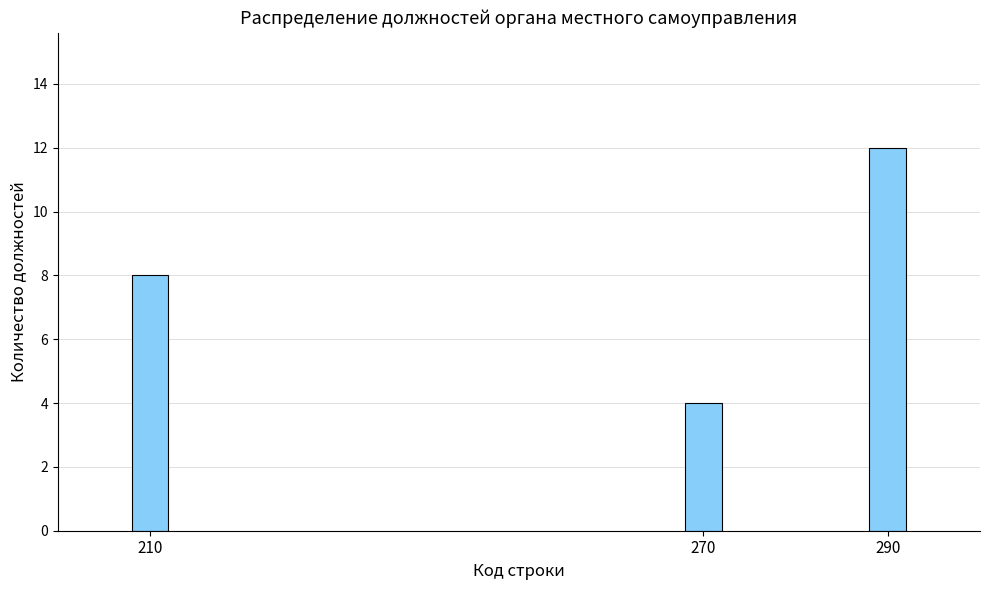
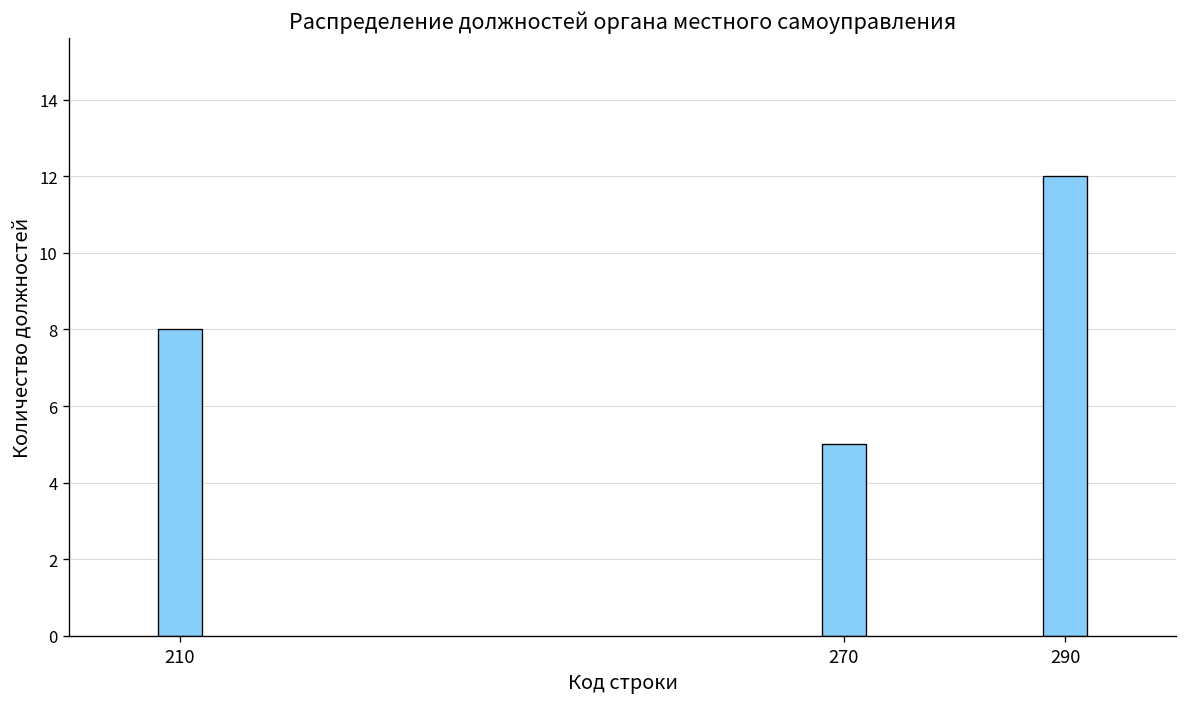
  {
    "210": 8,
-   "270": 4,
+   "270": 5,
    "290": 12
  }
